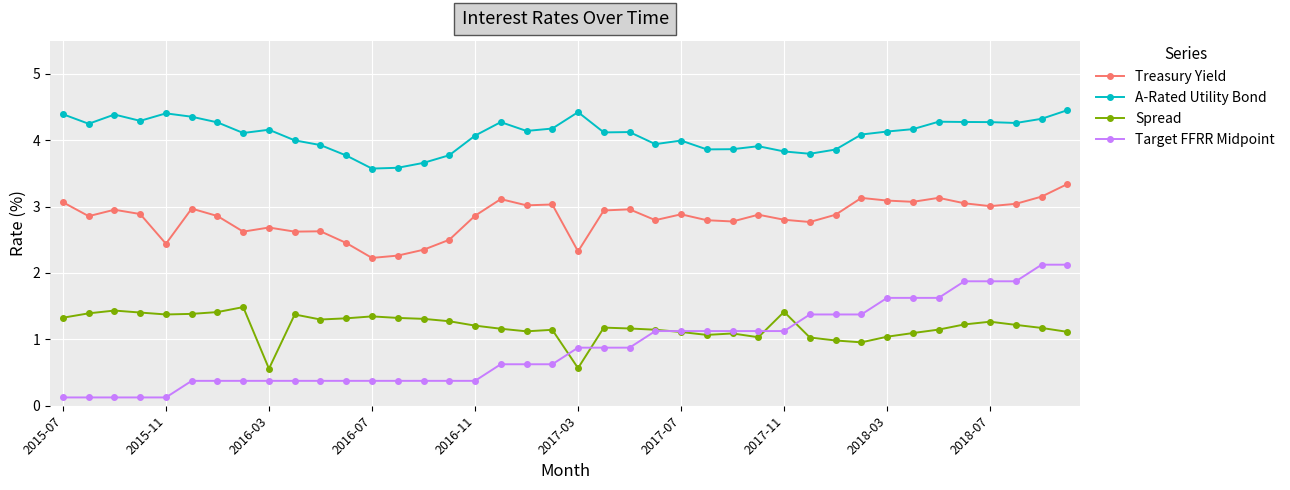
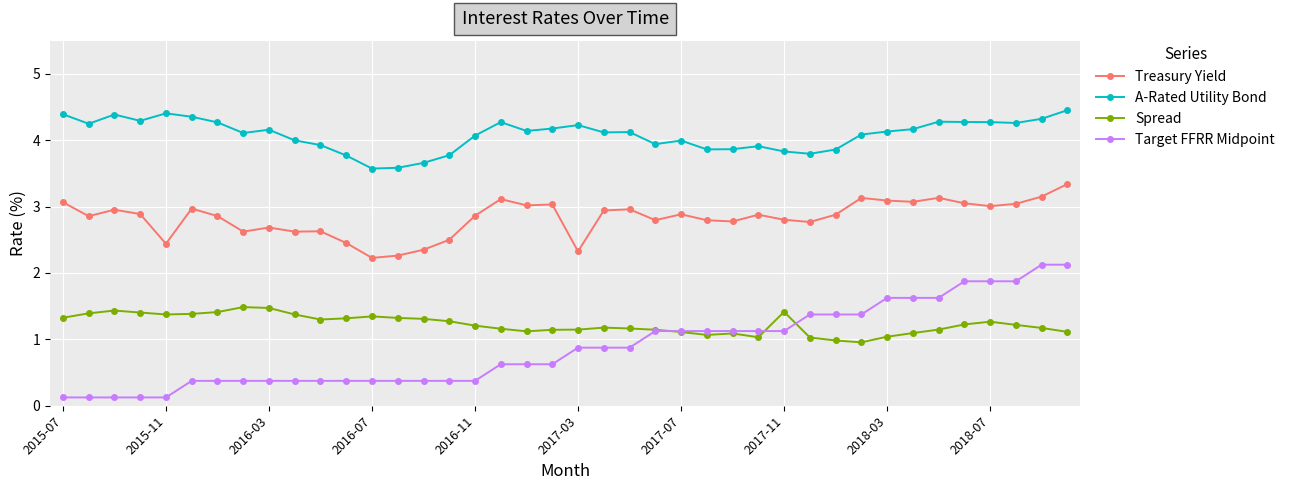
  {
    "Treasury Yield": {
      "2015-07": 3.1,
      "2015-11": 2.4,
      "2016-03": 2.7,
      "2016-07": 2.2,
      "2016-11": 2.9,
      "2017-03": 2.3,
      "2017-07": 2.9,
      "2017-11": 2.8,
      "2018-03": 3.1,
      "2018-07": 3.0
    },
    "A-Rated Utility Bond": {
      "2015-07": 4.4,
      "2015-11": 4.4,
      "2016-03": 4.2,
      "2016-07": 3.6,
      "2016-11": 4.1,
-     "2017-03": 4.4,
+     "2017-03": 4.2,
      "2017-07": 4.0,
      "2017-11": 3.8,
      "2018-03": 4.1,
      "2018-07": 4.3
    },
    "Spread": {
      "2015-07": 1.3,
      "2015-11": 1.4,
-     "2016-03": 0.6,
+     "2016-03": 1.5,
      "2016-07": 1.3,
      "2016-11": 1.2,
-     "2017-03": 0.6,
+     "2017-03": 1.1,
      "2017-11": 1.4,
      "2018-03": 1.0,
      "2018-07": 1.3
    },
    "Target FFRR Midpoint": {
      "2015-07": 0.1,
      "2015-11": 0.1,
      "2016-03": 0.4,
      "2016-07": 0.4,
      "2016-11": 0.4,
      "2017-03": 0.9,
      "2017-11": 1.1,
      "2018-03": 1.6,
      "2018-07": 1.9
    }
  }
